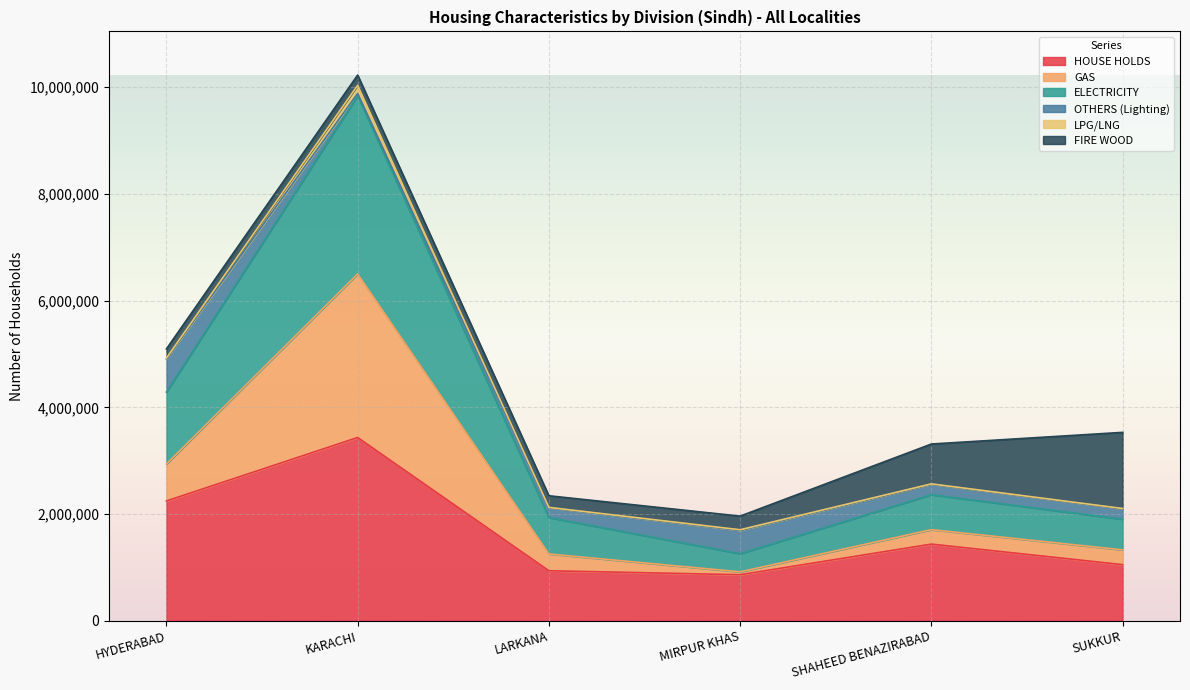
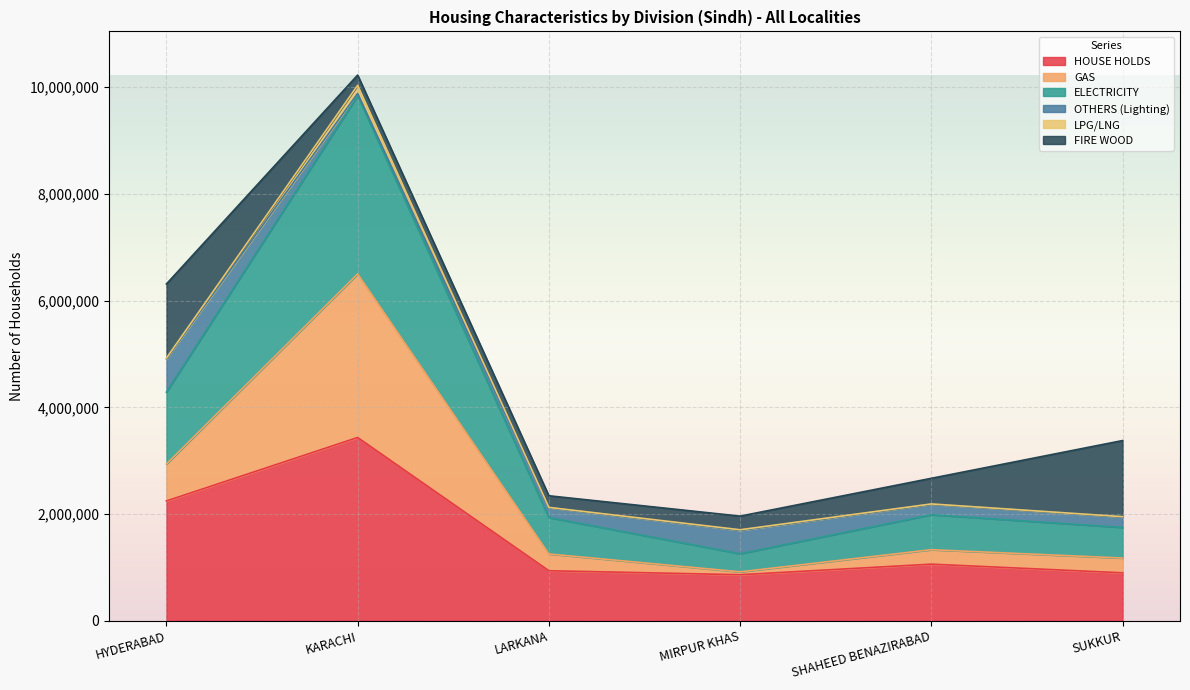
  {
    "HOUSE HOLDS": {
      "HYDERABAD": "2,200,000",
      "KARACHI": "3,400,000",
      "LARKANA": "900,000",
      "MIRPUR KHAS": "900,000",
-     "SHAHEED BENAZIRABAD": "1,400,000",
-     "SUKKUR": "1,100,000"
+     "SHAHEED BENAZIRABAD": "1,100,000",
+     "SUKKUR": "900,000"
    },
    "FIRE WOOD": {
-     "HYDERABAD": "200,000",
+     "HYDERABAD": "1,400,000",
      "KARACHI": "200,000",
      "LARKANA": "200,000",
      "MIRPUR KHAS": "300,000",
-     "SHAHEED BENAZIRABAD": "700,000",
+     "SHAHEED BENAZIRABAD": "500,000",
      "SUKKUR": "1,400,000"
    }
  }
